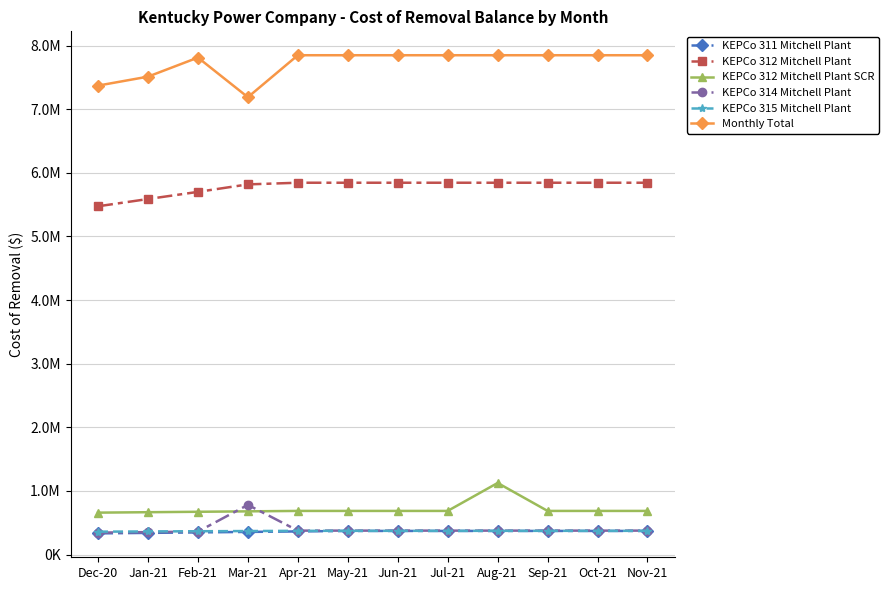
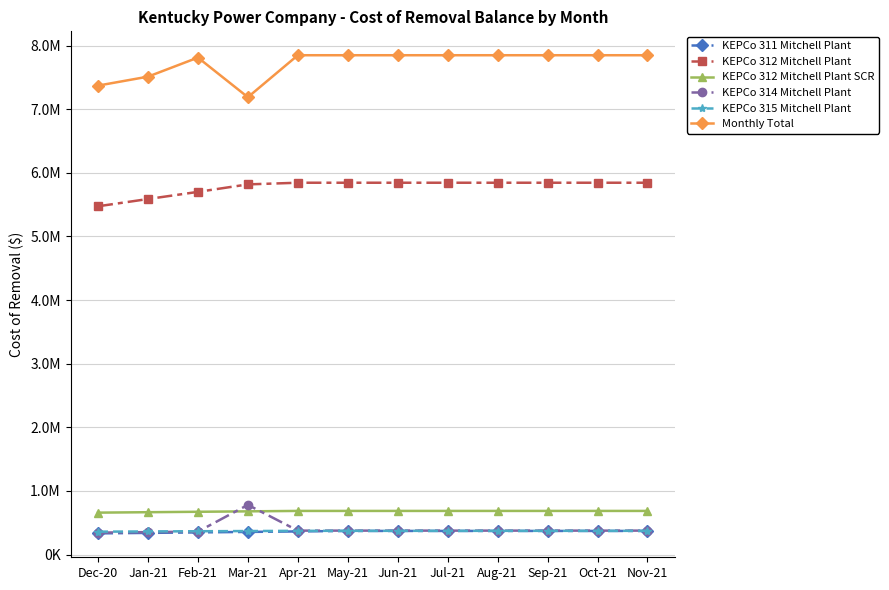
  {
    "KEPCo 312 Mitchell Plant": {
      "Dec-20": 5500000,
      "Jan-21": 5600000,
      "Feb-21": 5700000,
      "Mar-21": 5800000,
      "Apr-21": 5800000,
      "May-21": 5800000,
      "Jun-21": 5800000,
      "Jul-21": 5800000,
      "Aug-21": 5800000,
      "Sep-21": 5800000,
      "Oct-21": 5800000,
      "Nov-21": 5800000
    },
    "KEPCo 312 Mitchell Plant SCR": {
      "Dec-20": 700000,
      "Jan-21": 700000,
      "Feb-21": 700000,
      "Mar-21": 700000,
      "Apr-21": 700000,
      "May-21": 700000,
      "Jun-21": 700000,
      "Jul-21": 700000,
-     "Aug-21": 1100000,
+     "Aug-21": 700000,
      "Sep-21": 700000,
      "Oct-21": 700000,
      "Nov-21": 700000
    },
    "KEPCo 314 Mitchell Plant": {
      "Mar-21": 800000
    },
    "Monthly Total": {
      "Dec-20": 7400000,
      "Jan-21": 7500000,
      "Feb-21": 7800000,
      "Mar-21": 7200000,
      "Apr-21": 7800000,
      "May-21": 7800000,
      "Jun-21": 7800000,
      "Jul-21": 7800000,
      "Aug-21": 7800000,
      "Sep-21": 7800000,
      "Oct-21": 7800000,
      "Nov-21": 7800000
    }
  }
